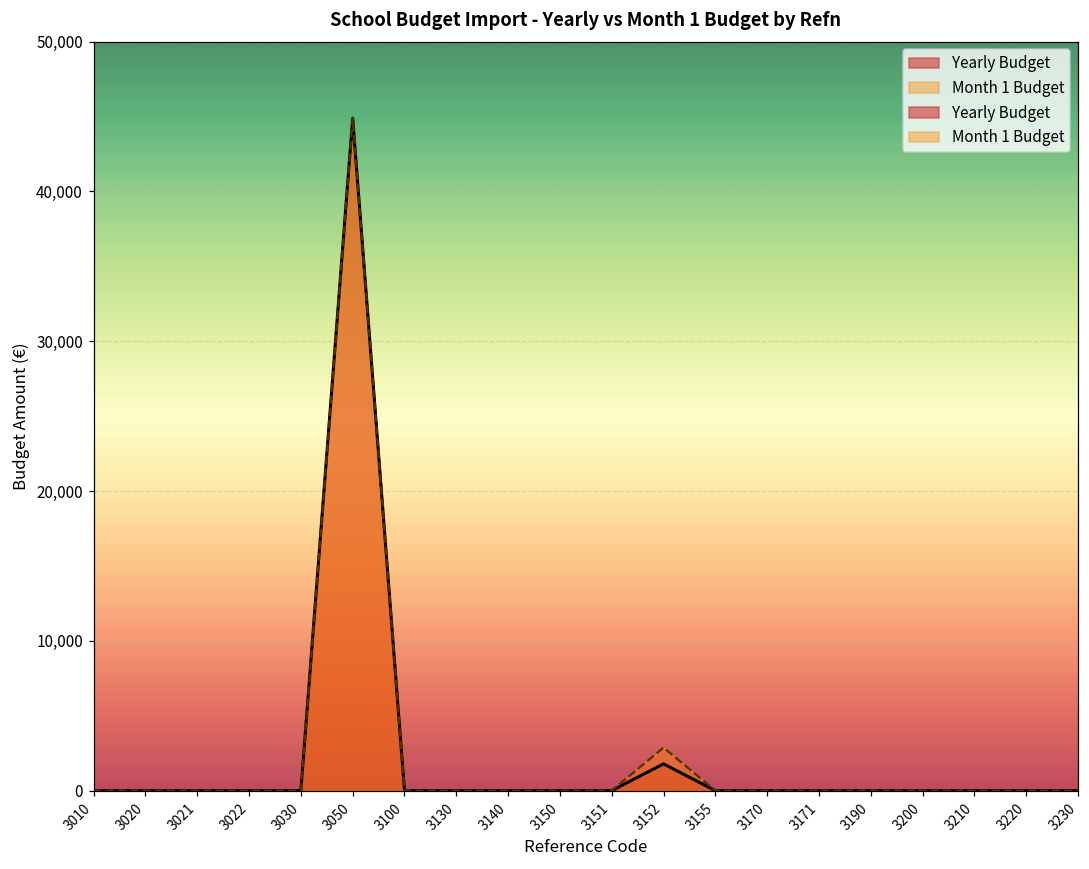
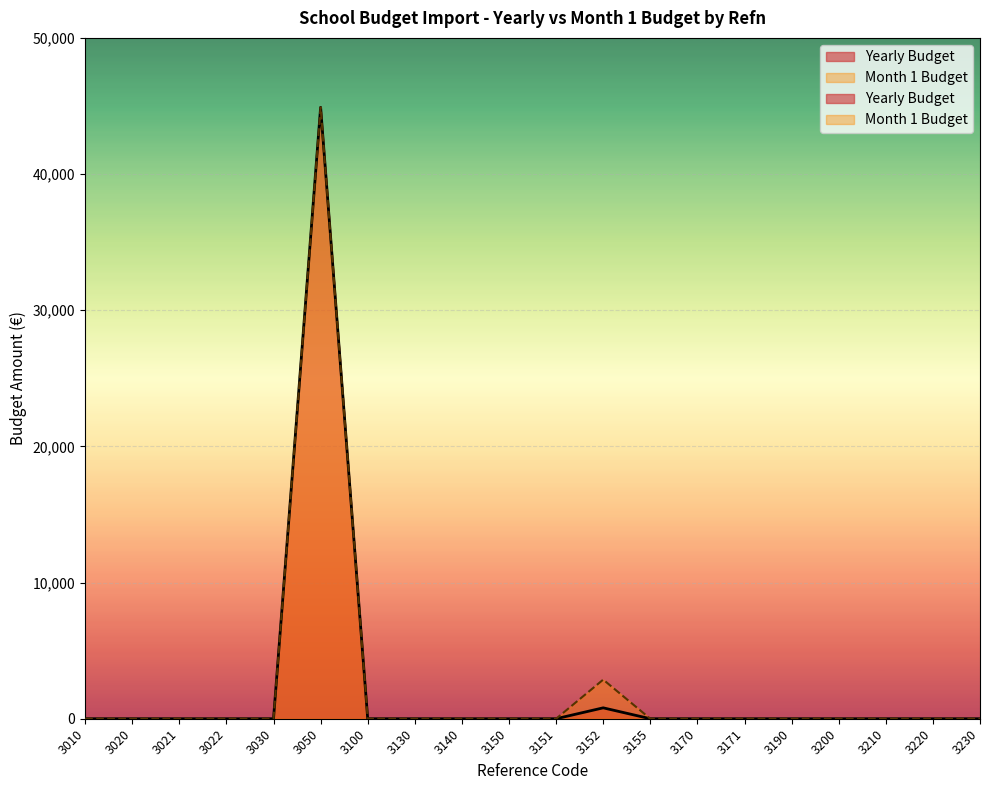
  {
    "Yearly Budget": {
-     "3152": "1,800"
+     "3152": "800"
    },
    "Month 1 Budget": {
      "3152": "2,900"
    }
  }
